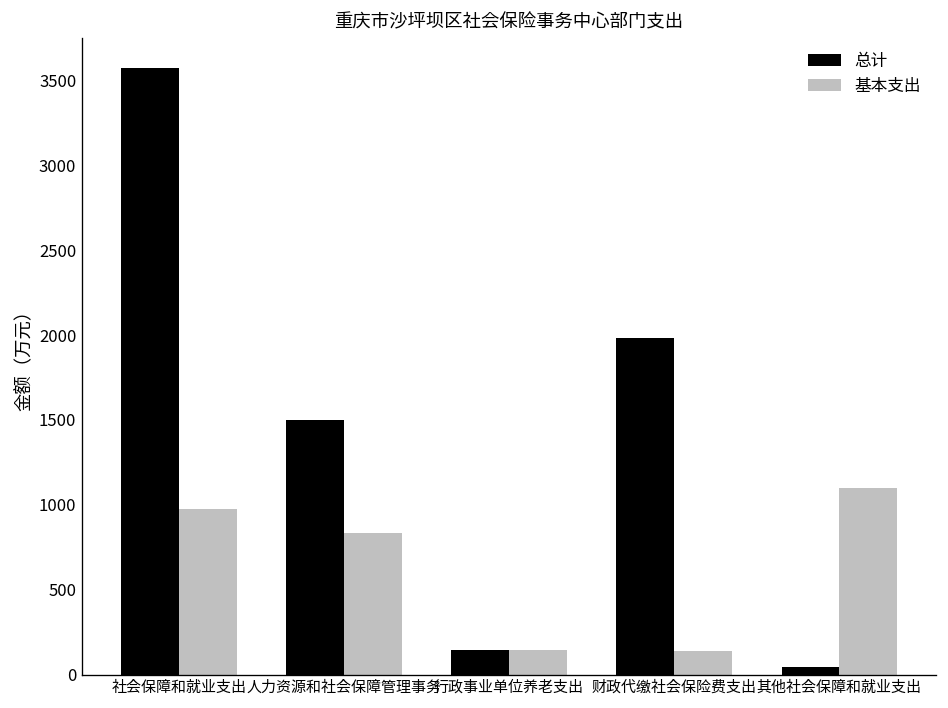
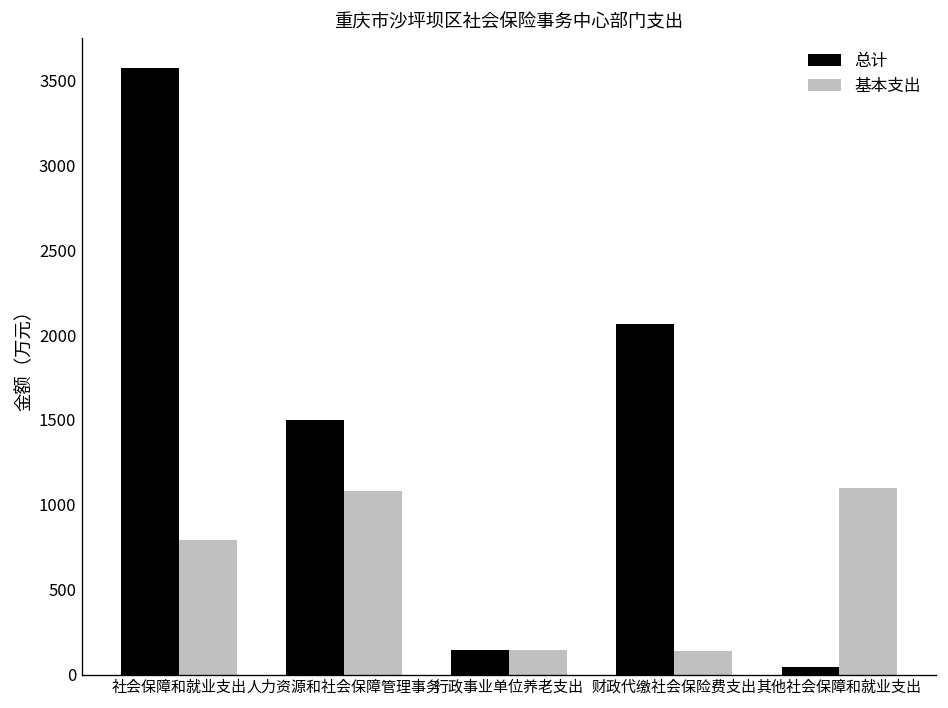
  {
    "总计": {
      "社会保障和就业支出": 3570,
      "人力资源和社会保障管理事务": 1500,
      "行政事业单位养老支出": 140,
-     "财政代缴社会保险费支出": 1980,
+     "财政代缴社会保险费支出": 2060,
      "其他社会保障和就业支出": 40
    },
    "基本支出": {
-     "社会保障和就业支出": 980,
-     "人力资源和社会保障管理事务": 830,
+     "社会保障和就业支出": 790,
+     "人力资源和社会保障管理事务": 1080,
      "行政事业单位养老支出": 140,
      "财政代缴社会保险费支出": 140,
      "其他社会保障和就业支出": 1100
    }
  }
